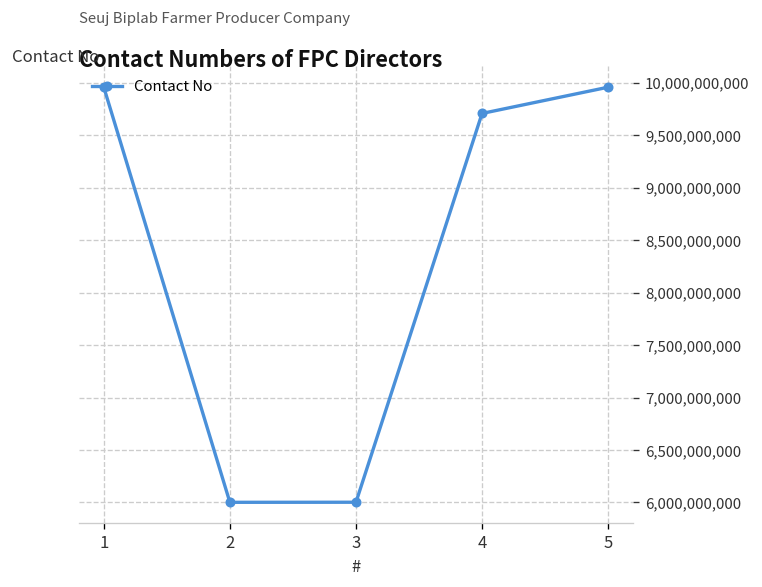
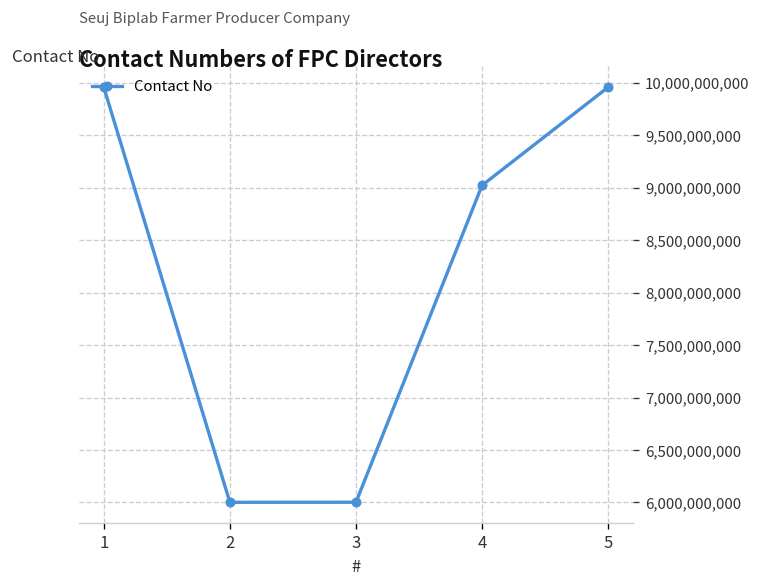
  {
    "1": "10,000,000,000",
    "2": "6,000,000,000",
    "3": "6,000,000,000",
-   "4": "9,700,000,000",
+   "4": "9,000,000,000",
    "5": "10,000,000,000"
  }
